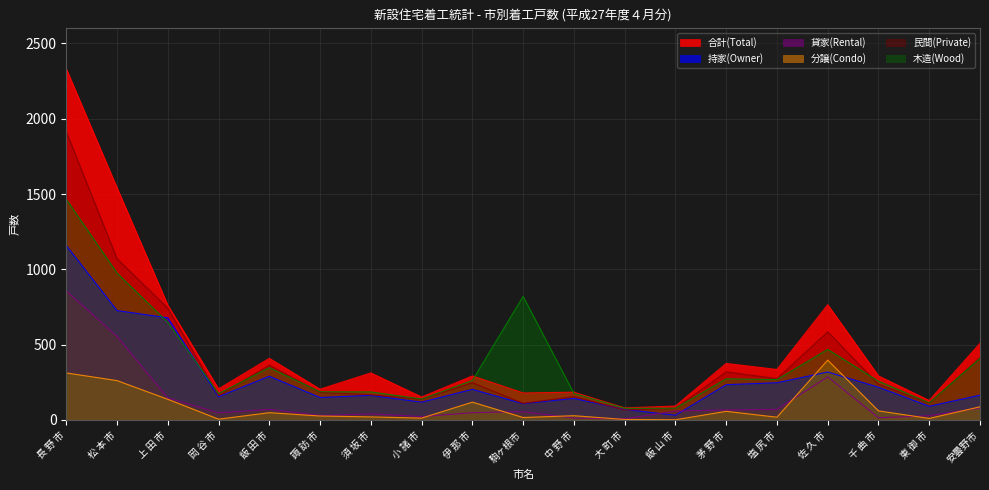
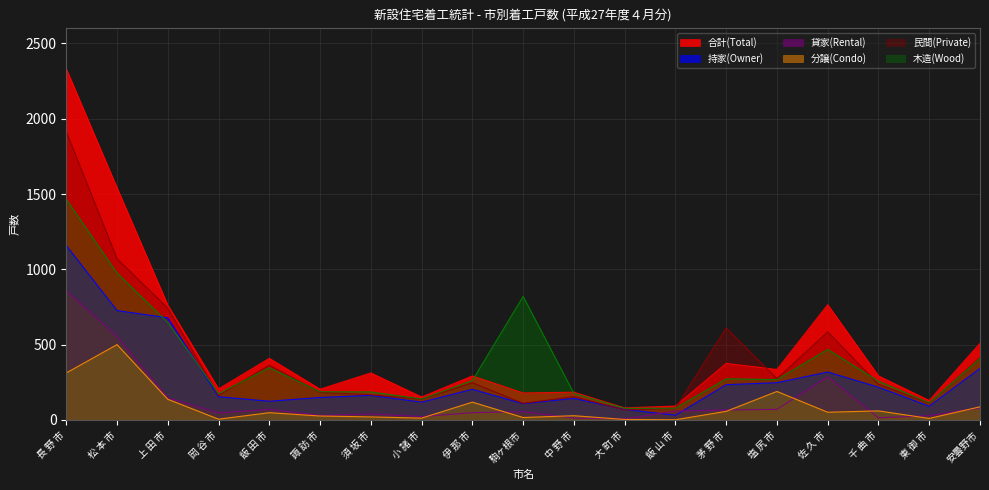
  {
    "合計(Total)": {
      "長 野 市": 2330,
      "松 本 市": 1540,
      "上 田 市": 760,
      "岡 谷 市": 210,
      "飯 田 市": 410,
      "諏 訪 市": 200,
      "須 坂 市": 310,
      "伊 那 市": 290,
      "駒ヶ根市": 180,
      "茅 野 市": 380,
      "塩 尻 市": 340,
      "佐 久 市": 770,
      "千 曲 市": 290,
      "安曇野市": 510
    },
    "持家(Owner)": {
      "長 野 市": 1160,
      "松 本 市": 730,
      "上 田 市": 680,
-     "飯 田 市": 290,
+     "飯 田 市": 120,
      "諏 訪 市": 150,
      "小 諸 市": 120,
      "伊 那 市": 200,
      "飯 山 市": 30,
      "茅 野 市": 230,
      "塩 尻 市": 250,
      "佐 久 市": 320,
      "千 曲 市": 220,
      "東 御 市": 90,
-     "安曇野市": 160
+     "安曇野市": 340
    },
    "貸家(Rental)": {
      "長 野 市": 860,
      "松 本 市": 550,
      "岡 谷 市": 50,
      "飯 田 市": 70,
      "須 坂 市": 40,
      "伊 那 市": 50,
      "駒ヶ根市": 60,
      "飯 山 市": 60,
      "塩 尻 市": 70,
      "佐 久 市": 290,
      "千 曲 市": 10,
      "東 御 市": 30
    },
    "分譲(Condo)": {
      "長 野 市": 310,
-     "松 本 市": 260,
+     "松 本 市": 500,
      "岡 谷 市": 10,
      "飯 田 市": 50,
      "須 坂 市": 20,
      "伊 那 市": 120,
      "駒ヶ根市": 20,
      "飯 山 市": 0,
-     "塩 尻 市": 20,
-     "佐 久 市": 400,
+     "塩 尻 市": 190,
+     "佐 久 市": 50,
      "千 曲 市": 60,
      "東 御 市": 10
    },
    "民間(Private)": {
      "長 野 市": 1910,
      "松 本 市": 1070,
      "上 田 市": 740,
-     "茅 野 市": 320,
+     "茅 野 市": 610,
      "佐 久 市": 590,
      "千 曲 市": 240
    },
    "木造(Wood)": {
      "長 野 市": 1470,
      "松 本 市": 980,
      "上 田 市": 650,
      "須 坂 市": 190,
      "駒ヶ根市": 820,
      "茅 野 市": 270,
      "佐 久 市": 470,
      "千 曲 市": 260
    }
  }
